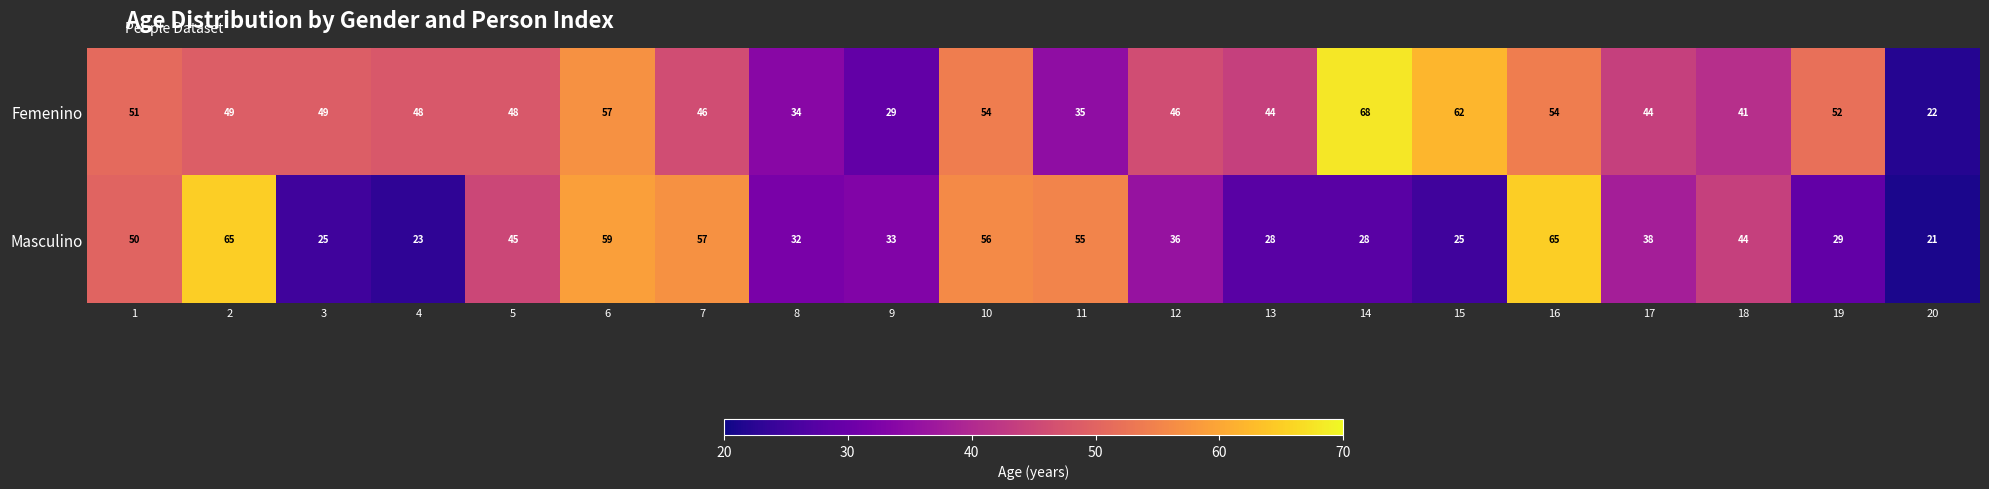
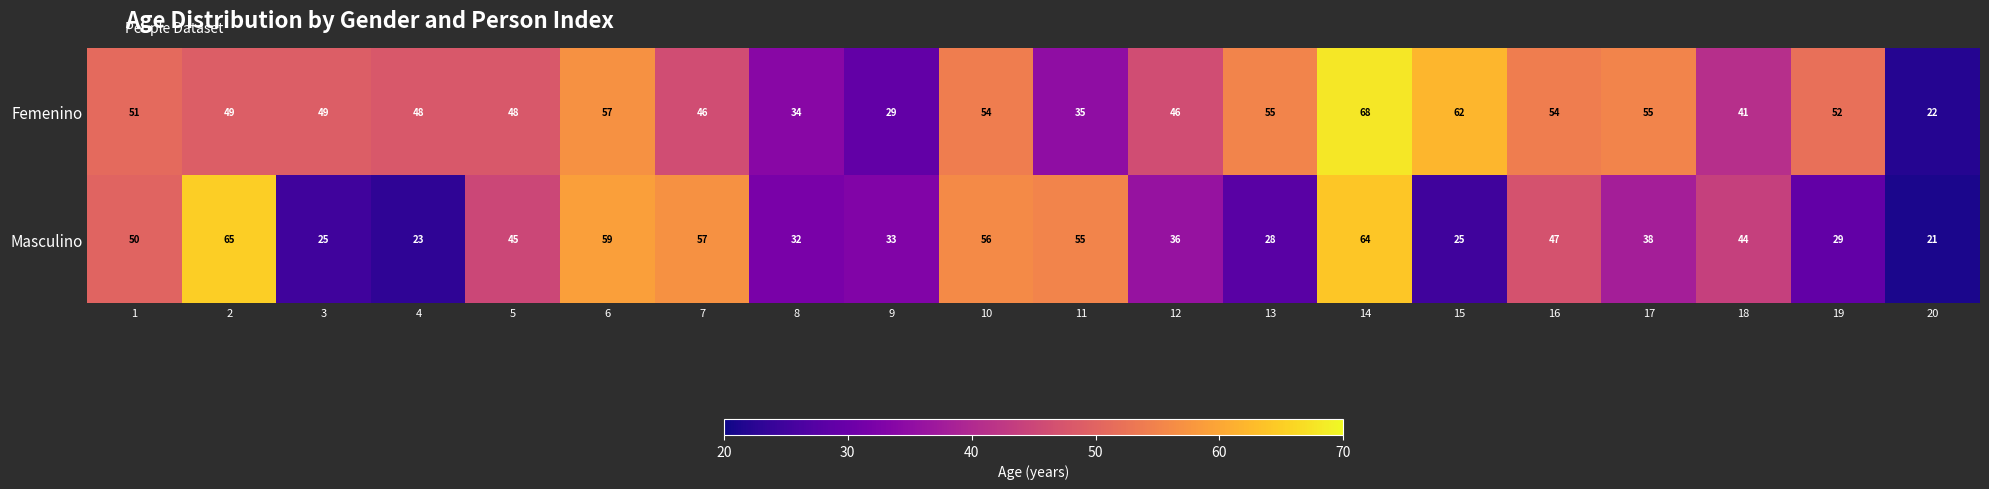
  {
    "Femenino": {
      "1": 51,
      "2": 49,
      "3": 49,
      "4": 48,
      "5": 48,
      "6": 57,
      "7": 46,
      "8": 34,
      "9": 29,
      "10": 54,
      "11": 35,
      "12": 46,
-     "13": 44,
+     "13": 55,
      "14": 68,
      "15": 62,
      "16": 54,
-     "17": 44,
+     "17": 55,
      "18": 41,
      "19": 52,
      "20": 22
    },
    "Masculino": {
      "1": 50,
      "2": 65,
      "3": 25,
      "4": 23,
      "5": 45,
      "6": 59,
      "7": 57,
      "8": 32,
      "9": 33,
      "10": 56,
      "11": 55,
      "12": 36,
      "13": 28,
-     "14": 28,
+     "14": 64,
      "15": 25,
-     "16": 65,
+     "16": 47,
      "17": 38,
      "18": 44,
      "19": 29,
      "20": 21
    }
  }
